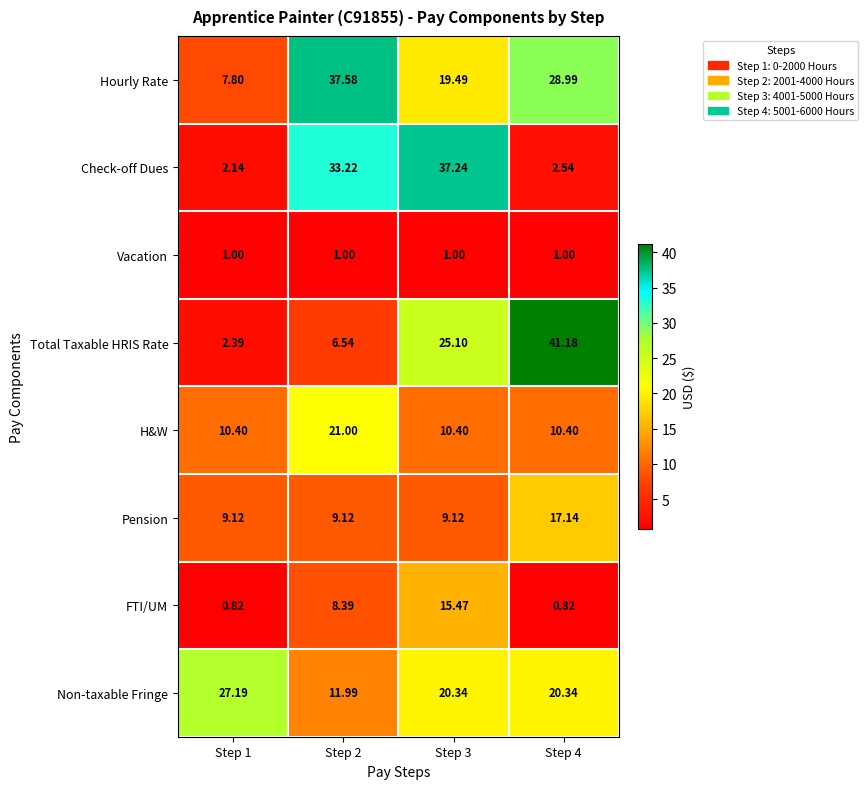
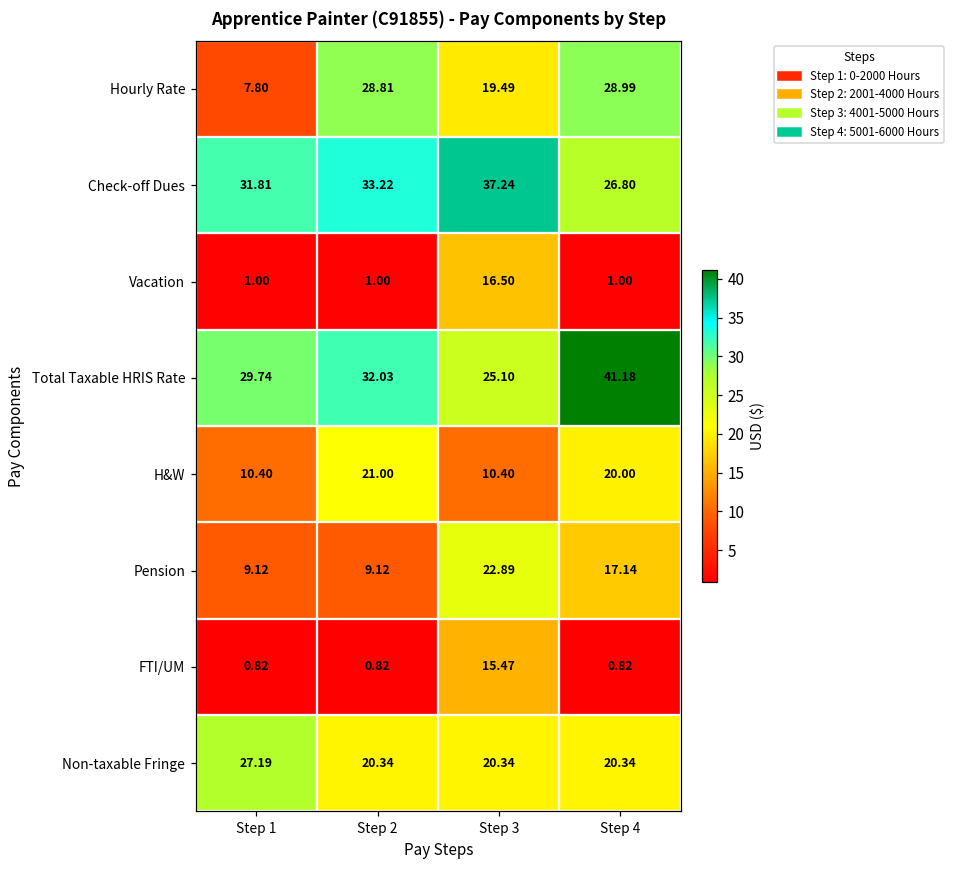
  {
    "Hourly Rate": {
      "Step 1": 7.80,
-     "Step 2": 37.58,
+     "Step 2": 28.81,
      "Step 3": 19.49,
      "Step 4": 28.99
    },
    "Check-off Dues": {
-     "Step 1": 2.14,
+     "Step 1": 31.81,
      "Step 2": 33.22,
      "Step 3": 37.24,
-     "Step 4": 2.54
+     "Step 4": 26.80
    },
    "Vacation": {
      "Step 1": 1.00,
      "Step 2": 1.00,
-     "Step 3": 1.00,
+     "Step 3": 16.50,
      "Step 4": 1.00
    },
    "Total Taxable HRIS Rate": {
-     "Step 1": 2.39,
-     "Step 2": 6.54,
+     "Step 1": 29.74,
+     "Step 2": 32.03,
      "Step 3": 25.10,
      "Step 4": 41.18
    },
    "H&W": {
      "Step 1": 10.40,
      "Step 2": 21.00,
      "Step 3": 10.40,
-     "Step 4": 10.40
+     "Step 4": 20.00
    },
    "Pension": {
      "Step 1": 9.12,
      "Step 2": 9.12,
-     "Step 3": 9.12,
+     "Step 3": 22.89,
      "Step 4": 17.14
    },
    "FTI/UM": {
      "Step 1": 0.82,
-     "Step 2": 8.39,
+     "Step 2": 0.82,
      "Step 3": 15.47,
      "Step 4": 0.82
    },
    "Non-taxable Fringe": {
      "Step 1": 27.19,
-     "Step 2": 11.99,
+     "Step 2": 20.34,
      "Step 3": 20.34,
      "Step 4": 20.34
    }
  }
